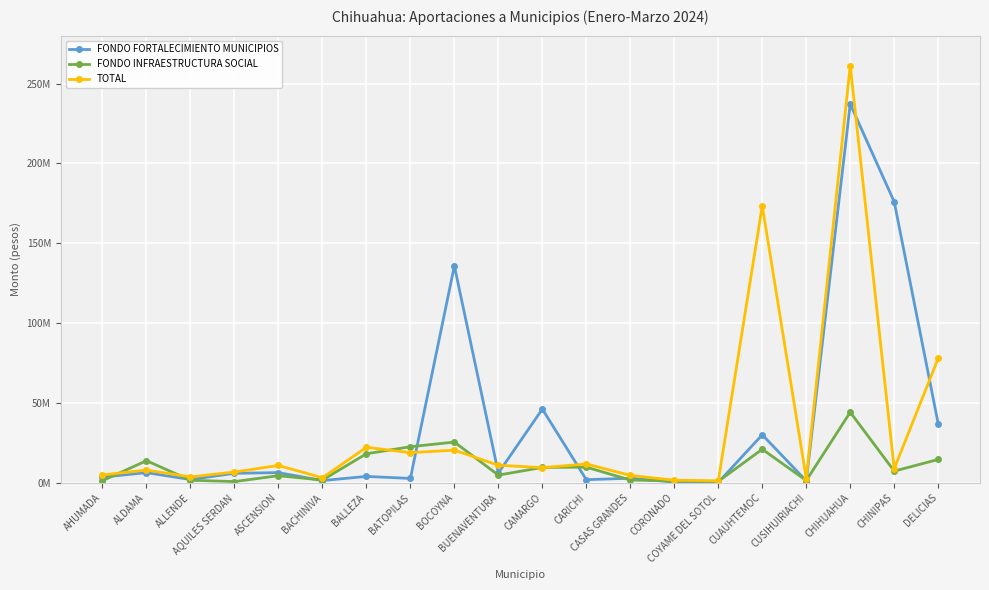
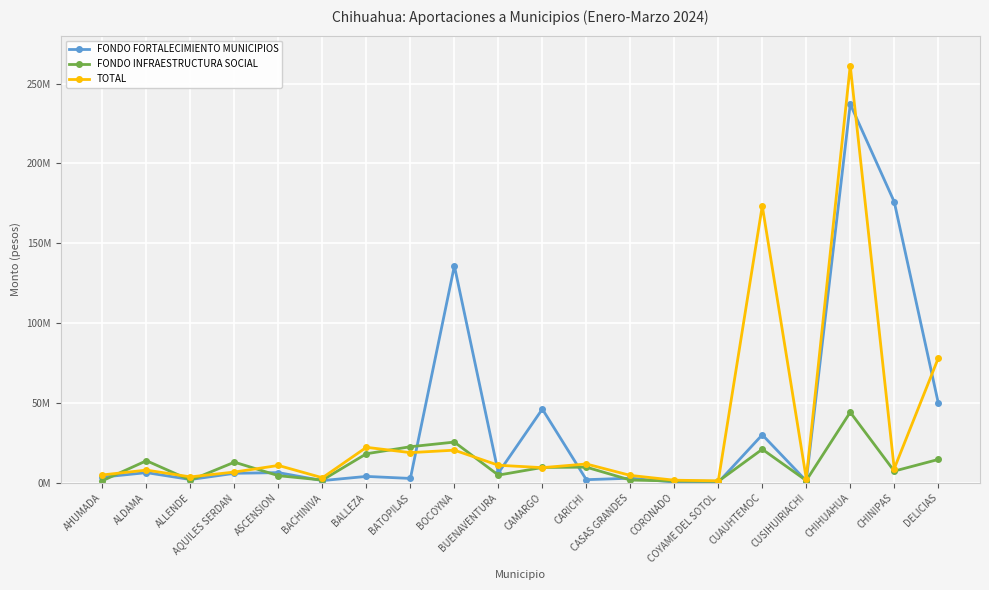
  {
    "FONDO FORTALECIMIENTO MUNICIPIOS": {
      "ASCENSION": 6000000,
      "BALLEZA": 4000000,
      "BATOPILAS": 3000000,
      "BOCOYNA": 136000000,
      "CAMARGO": 46000000,
      "CARICHI": 2000000,
      "CUAUHTEMOC": 30000000,
      "CHIHUAHUA": 237000000,
      "CHINIPAS": 176000000,
-     "DELICIAS": 37000000
+     "DELICIAS": 50000000
    },
    "FONDO INFRAESTRUCTURA SOCIAL": {
      "AHUMADA": 1000000,
      "ALDAMA": 14000000,
-     "AQUILES SERDAN": 1000000,
+     "AQUILES SERDAN": 13000000,
      "ASCENSION": 4000000,
      "BALLEZA": 18000000,
      "BATOPILAS": 23000000,
      "BOCOYNA": 26000000,
      "CARICHI": 10000000,
      "CUAUHTEMOC": 21000000,
      "CHIHUAHUA": 44000000,
      "DELICIAS": 15000000
    },
    "TOTAL": {
      "ALLENDE": 4000000,
      "ASCENSION": 11000000,
      "BALLEZA": 22000000,
      "BATOPILAS": 19000000,
      "BOCOYNA": 20000000,
      "BUENAVENTURA": 11000000,
      "CARICHI": 12000000,
      "CASAS GRANDES": 5000000,
      "CUAUHTEMOC": 173000000,
      "CHIHUAHUA": 261000000,
      "DELICIAS": 78000000
    }
  }
